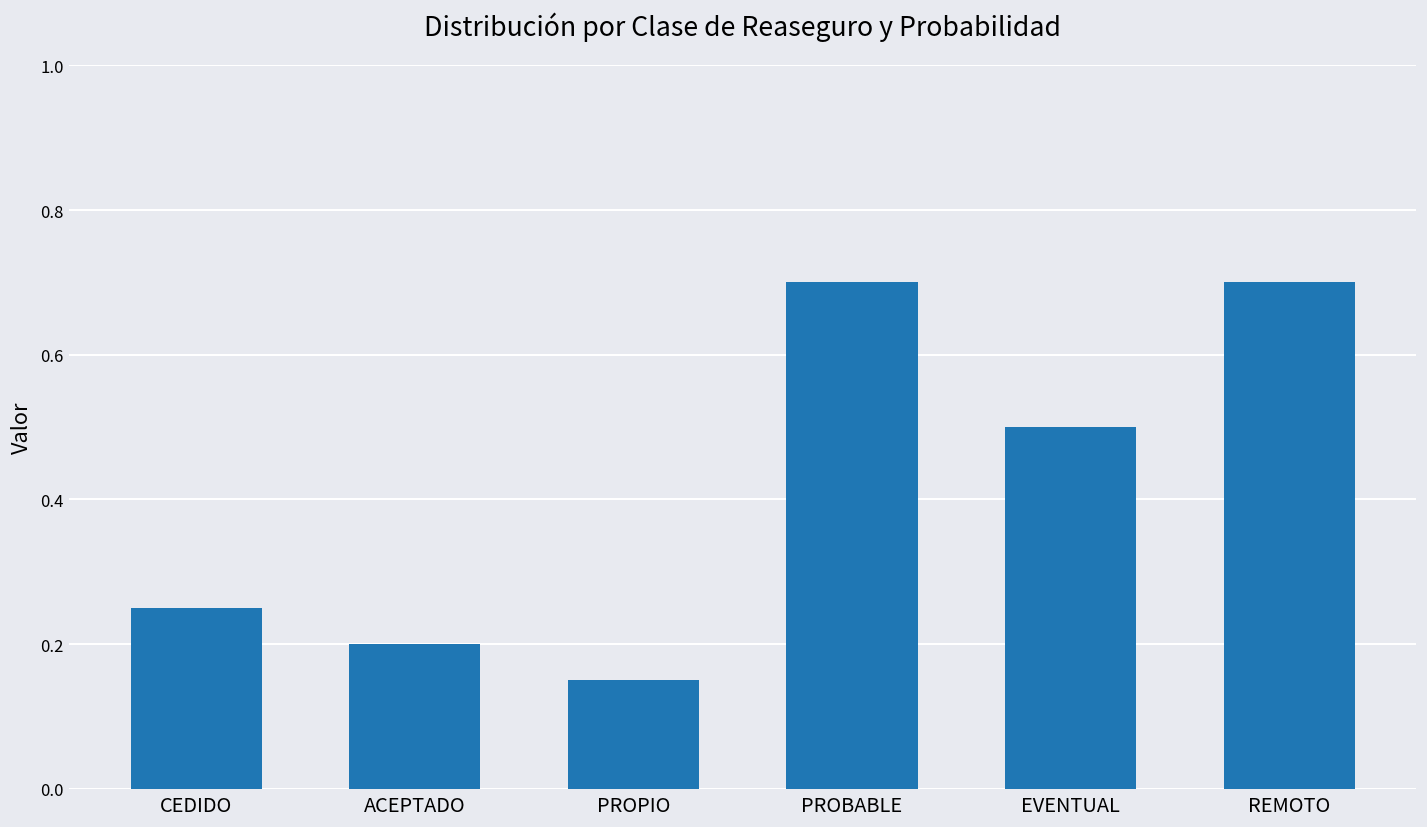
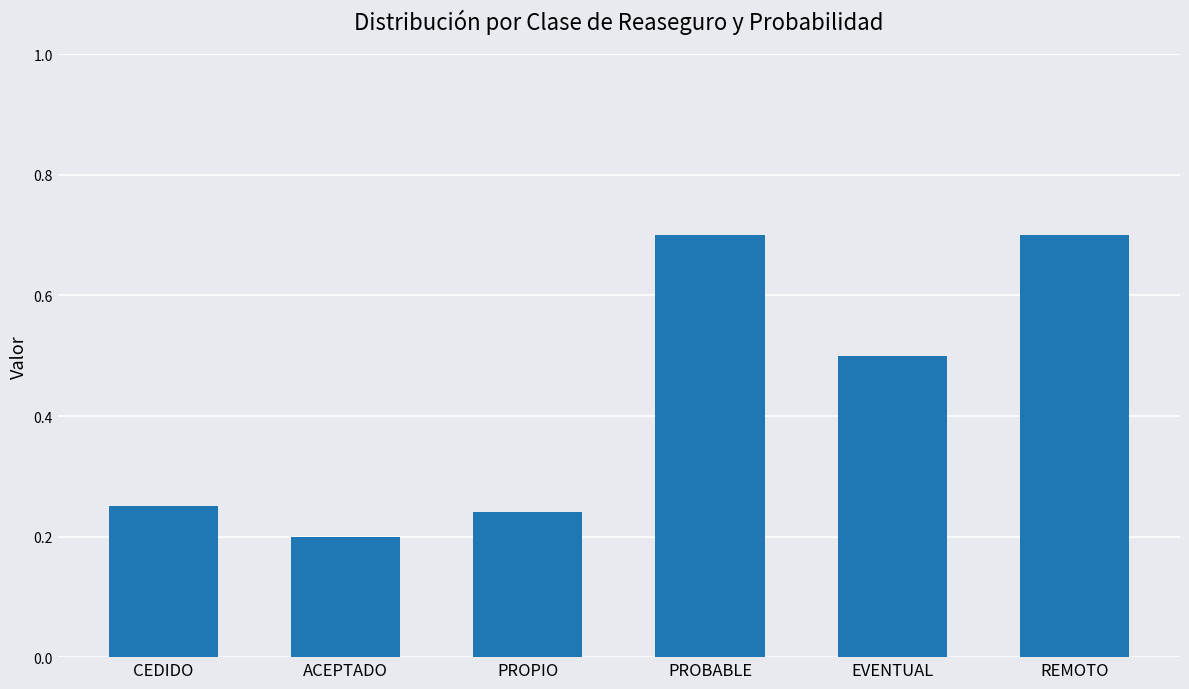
  {
    "CEDIDO": 0.25,
    "ACEPTADO": 0.20,
-   "PROPIO": 0.15,
+   "PROPIO": 0.24,
    "PROBABLE": 0.70,
    "EVENTUAL": 0.50,
    "REMOTO": 0.70
  }
